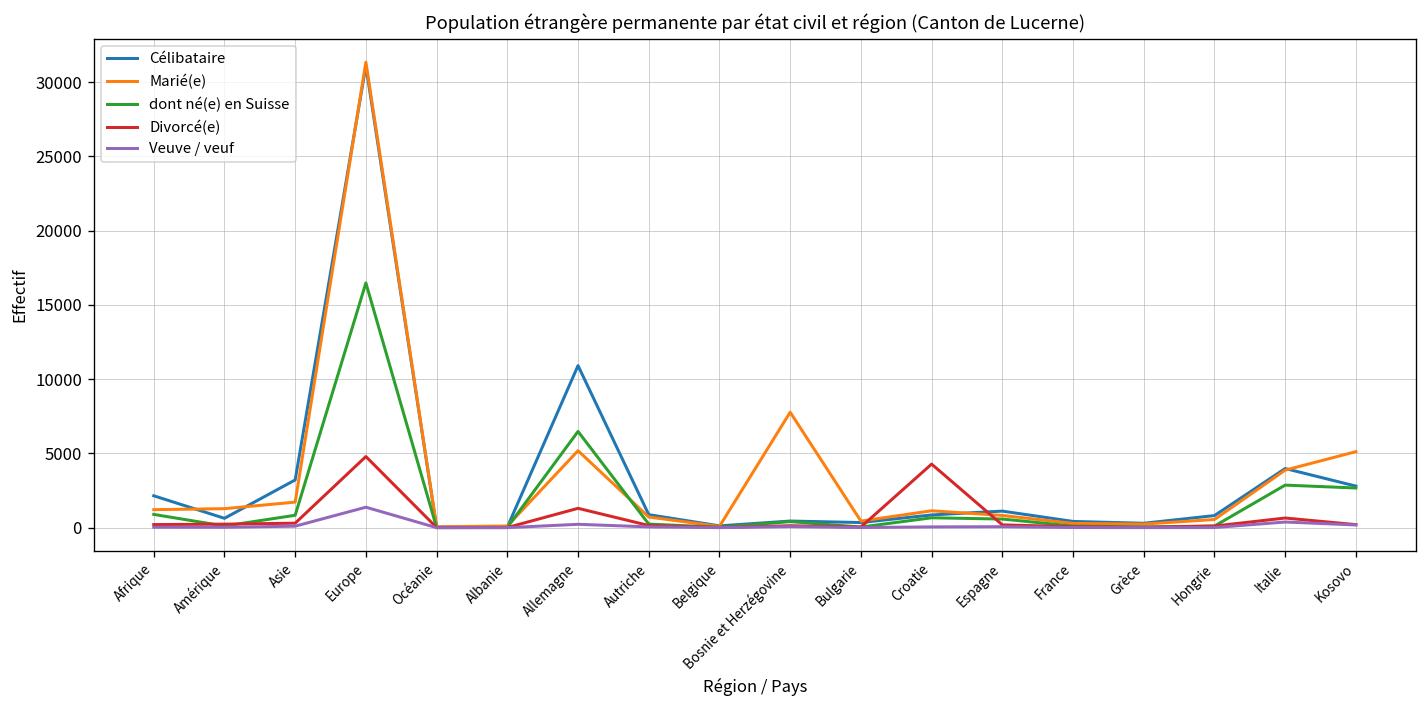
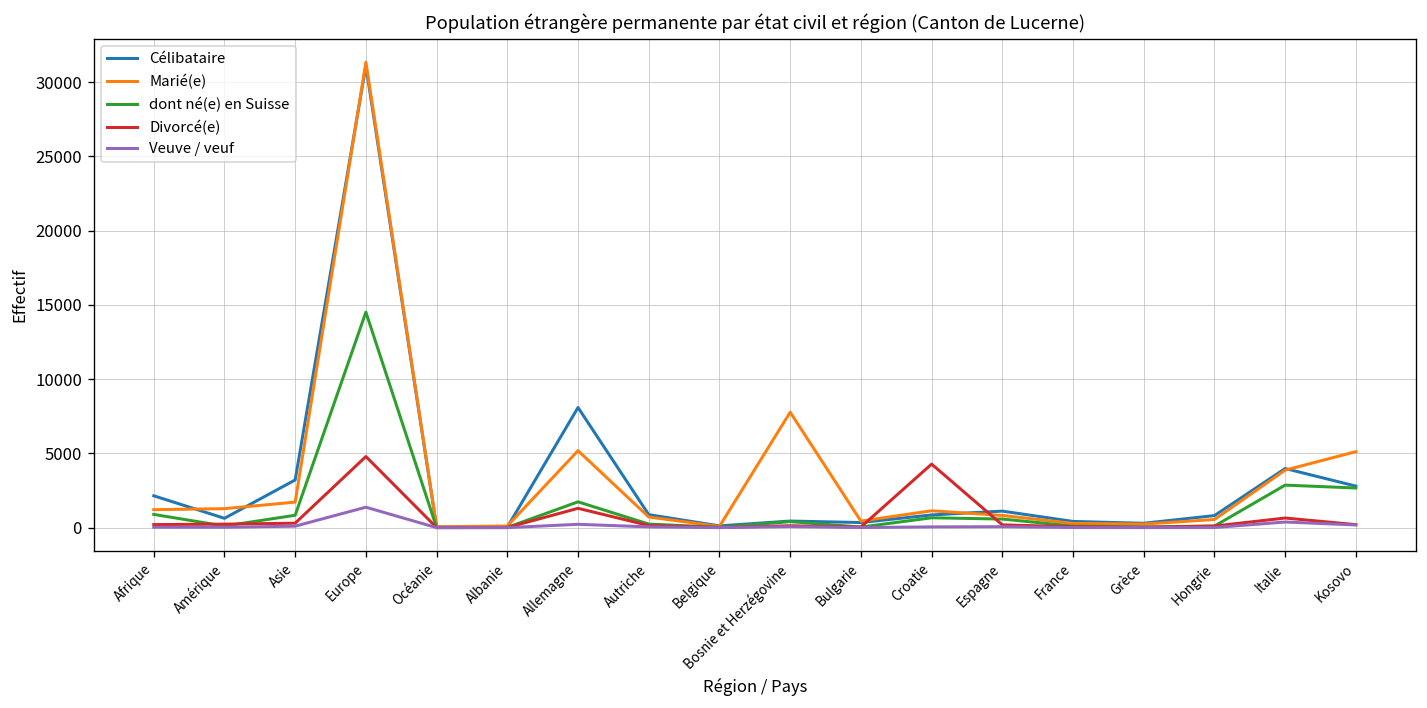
  {
    "Célibataire": {
      "Afrique": 2100,
      "Amérique": 600,
      "Asie": 3200,
      "Europe": 31100,
-     "Allemagne": 10900,
+     "Allemagne": 8100,
      "Espagne": 1100,
      "Hongrie": 800
    },
    "Marié(e)": {
      "Afrique": 1200,
      "Amérique": 1300,
      "Asie": 1700,
      "Europe": 31300,
      "Allemagne": 5200,
      "Bosnie et Herzégovine": 7800,
      "Croatie": 1100,
      "Espagne": 800,
      "Hongrie": 500,
      "Kosovo": 5100
    },
    "dont né(e) en Suisse": {
      "Afrique": 900,
      "Asie": 800,
-     "Europe": 16500,
-     "Allemagne": 6500,
+     "Europe": 14500,
+     "Allemagne": 1700,
      "Espagne": 600,
      "Italie": 2900
    },
    "Divorcé(e)": {
      "Europe": 4800,
      "Allemagne": 1300,
      "Croatie": 4300,
      "Italie": 600
    },
    "Veuve / veuf": {
      "Europe": 1400,
      "Allemagne": 200,
      "Croatie": 100,
      "Italie": 400
    }
  }
